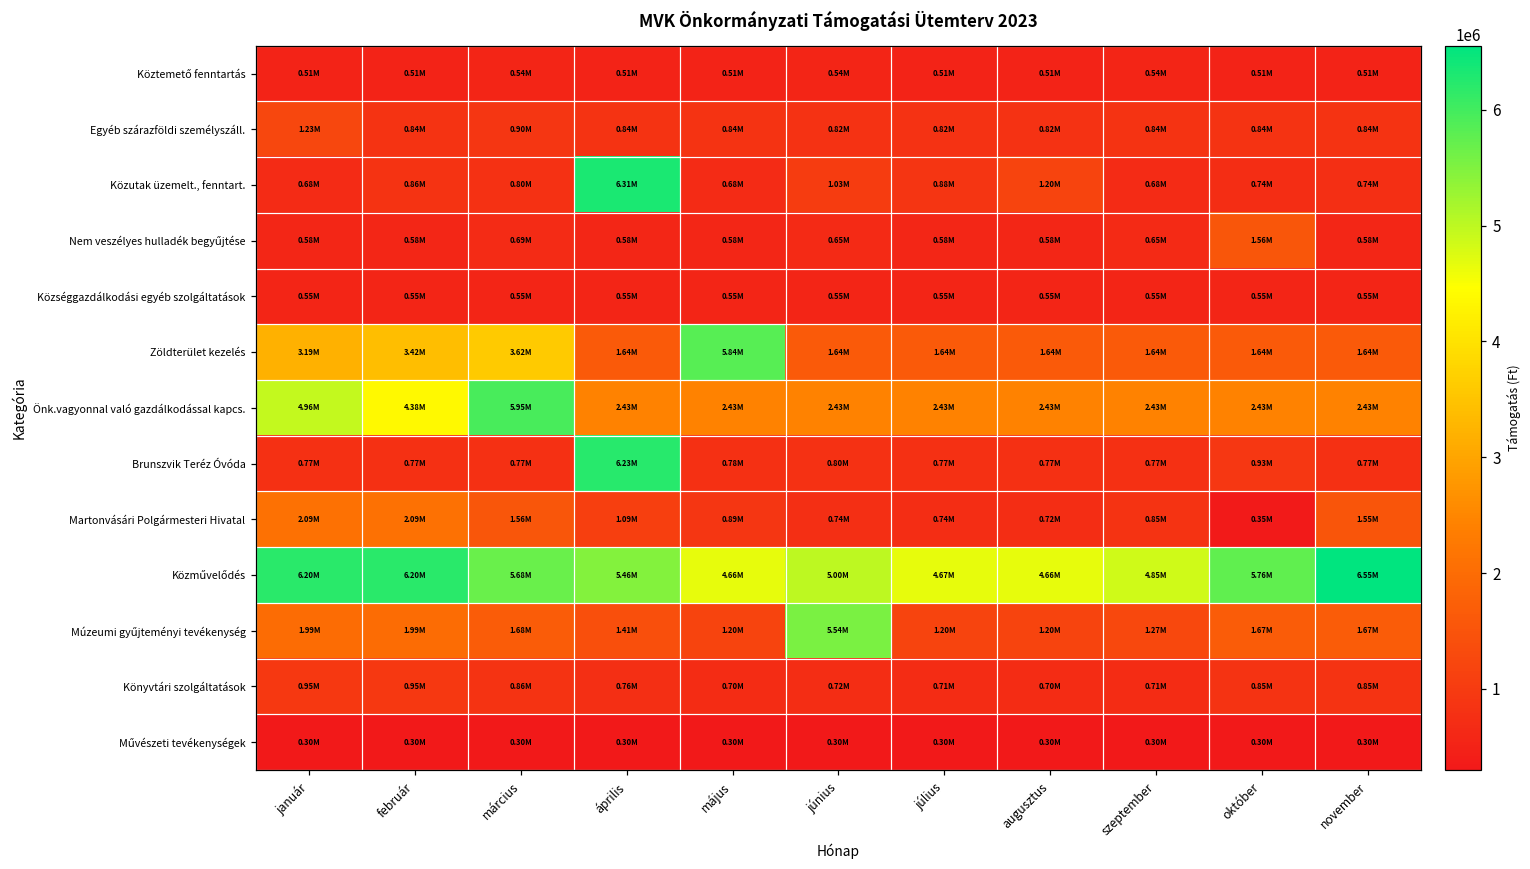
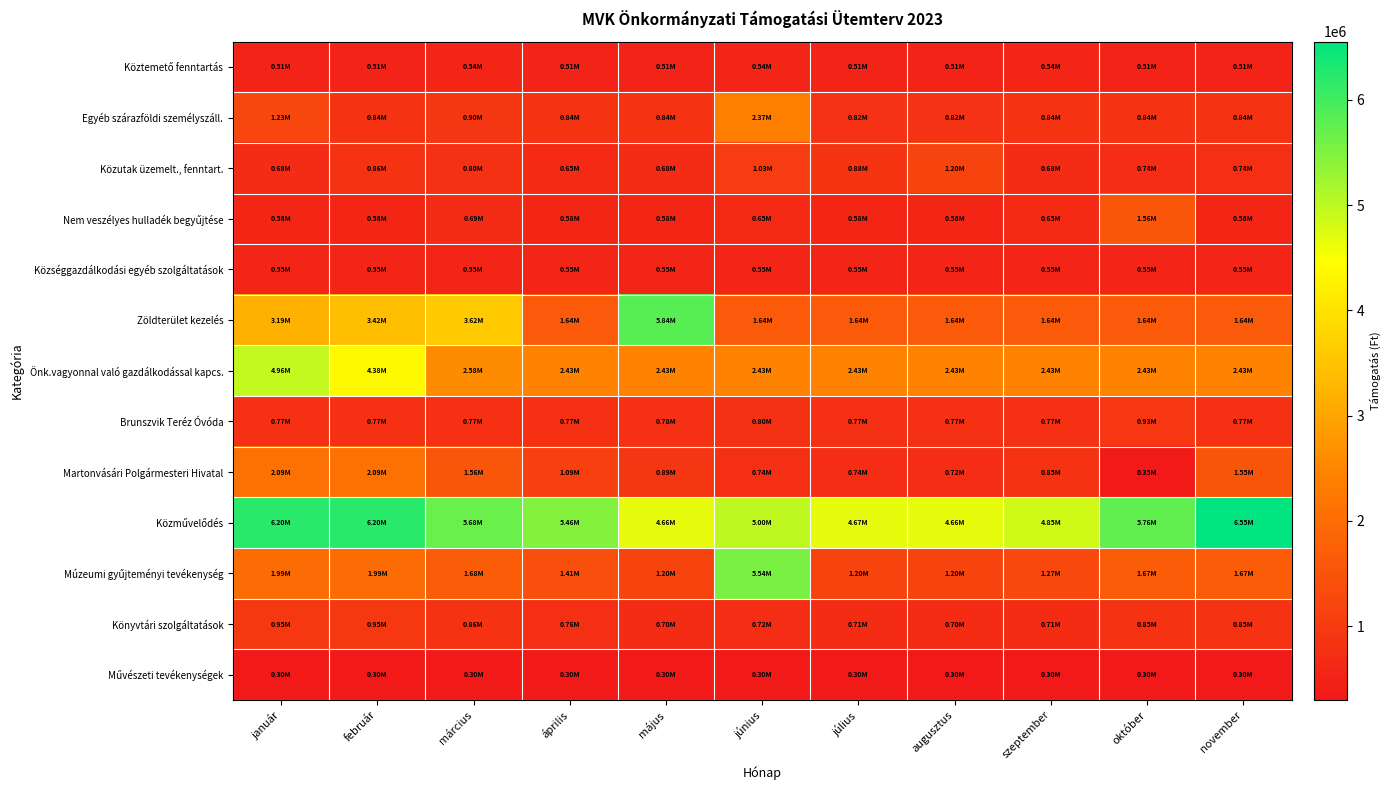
  {
    "Köztemető fenntartás": {
      "január": "0.51M",
      "február": "0.51M",
      "március": "0.54M",
      "április": "0.51M",
      "május": "0.51M",
      "június": "0.54M",
      "július": "0.51M",
      "augusztus": "0.51M",
      "szeptember": "0.54M",
      "október": "0.51M",
      "november": "0.51M"
    },
    "Egyéb szárazföldi személyszáll.": {
      "január": "1.23M",
      "február": "0.84M",
      "március": "0.90M",
      "április": "0.84M",
      "május": "0.84M",
-     "június": "0.82M",
+     "június": "2.37M",
      "július": "0.82M",
      "augusztus": "0.82M",
      "szeptember": "0.84M",
      "október": "0.84M",
      "november": "0.84M"
    },
    "Közutak üzemelt., fenntart.": {
      "január": "0.68M",
      "február": "0.86M",
      "március": "0.80M",
-     "április": "6.31M",
+     "április": "0.65M",
      "május": "0.68M",
      "június": "1.03M",
      "július": "0.88M",
      "augusztus": "1.20M",
      "szeptember": "0.68M",
      "október": "0.74M",
      "november": "0.74M"
    },
    "Nem veszélyes hulladék begyűjtése": {
      "január": "0.58M",
      "február": "0.58M",
      "március": "0.69M",
      "április": "0.58M",
      "május": "0.58M",
      "június": "0.65M",
      "július": "0.58M",
      "augusztus": "0.58M",
      "szeptember": "0.65M",
      "október": "1.56M",
      "november": "0.58M"
    },
    "Községgazdálkodási egyéb szolgáltatások": {
      "január": "0.55M",
      "február": "0.55M",
      "március": "0.55M",
      "április": "0.55M",
      "május": "0.55M",
      "június": "0.55M",
      "július": "0.55M",
      "augusztus": "0.55M",
      "szeptember": "0.55M",
      "október": "0.55M",
      "november": "0.55M"
    },
    "Zöldterület kezelés": {
      "január": "3.19M",
      "február": "3.42M",
      "március": "3.62M",
      "április": "1.64M",
      "május": "5.84M",
      "június": "1.64M",
      "július": "1.64M",
      "augusztus": "1.64M",
      "szeptember": "1.64M",
      "október": "1.64M",
      "november": "1.64M"
    },
    "Önk.vagyonnal való gazdálkodással kapcs.": {
      "január": "4.96M",
      "február": "4.38M",
-     "március": "5.95M",
+     "március": "2.58M",
      "április": "2.43M",
      "május": "2.43M",
      "június": "2.43M",
      "július": "2.43M",
      "augusztus": "2.43M",
      "szeptember": "2.43M",
      "október": "2.43M",
      "november": "2.43M"
    },
    "Brunszvik Teréz Óvóda": {
      "január": "0.77M",
      "február": "0.77M",
      "március": "0.77M",
-     "április": "6.23M",
+     "április": "0.77M",
      "május": "0.78M",
      "június": "0.80M",
      "július": "0.77M",
      "augusztus": "0.77M",
      "szeptember": "0.77M",
      "október": "0.93M",
      "november": "0.77M"
    },
    "Martonvásári Polgármesteri Hivatal": {
      "január": "2.09M",
      "február": "2.09M",
      "március": "1.56M",
      "április": "1.09M",
      "május": "0.89M",
      "június": "0.74M",
      "július": "0.74M",
      "augusztus": "0.72M",
      "szeptember": "0.85M",
      "október": "0.35M",
      "november": "1.55M"
    },
    "Közművelődés": {
      "január": "6.20M",
      "február": "6.20M",
      "március": "5.68M",
      "április": "5.46M",
      "május": "4.66M",
      "június": "5.00M",
      "július": "4.67M",
      "augusztus": "4.66M",
      "szeptember": "4.85M",
      "október": "5.76M",
      "november": "6.55M"
    },
    "Múzeumi gyűjteményi tevékenység": {
      "január": "1.99M",
      "február": "1.99M",
      "március": "1.68M",
      "április": "1.41M",
      "május": "1.20M",
      "június": "5.54M",
      "július": "1.20M",
      "augusztus": "1.20M",
      "szeptember": "1.27M",
      "október": "1.67M",
      "november": "1.67M"
    },
    "Könyvtári szolgáltatások": {
      "január": "0.95M",
      "február": "0.95M",
      "március": "0.86M",
      "április": "0.76M",
      "május": "0.70M",
      "június": "0.72M",
      "július": "0.71M",
      "augusztus": "0.70M",
      "szeptember": "0.71M",
      "október": "0.85M",
      "november": "0.85M"
    },
    "Művészeti tevékenységek": {
      "január": "0.30M",
      "február": "0.30M",
      "március": "0.30M",
      "április": "0.30M",
      "május": "0.30M",
      "június": "0.30M",
      "július": "0.30M",
      "augusztus": "0.30M",
      "szeptember": "0.30M",
      "október": "0.30M",
      "november": "0.30M"
    }
  }
